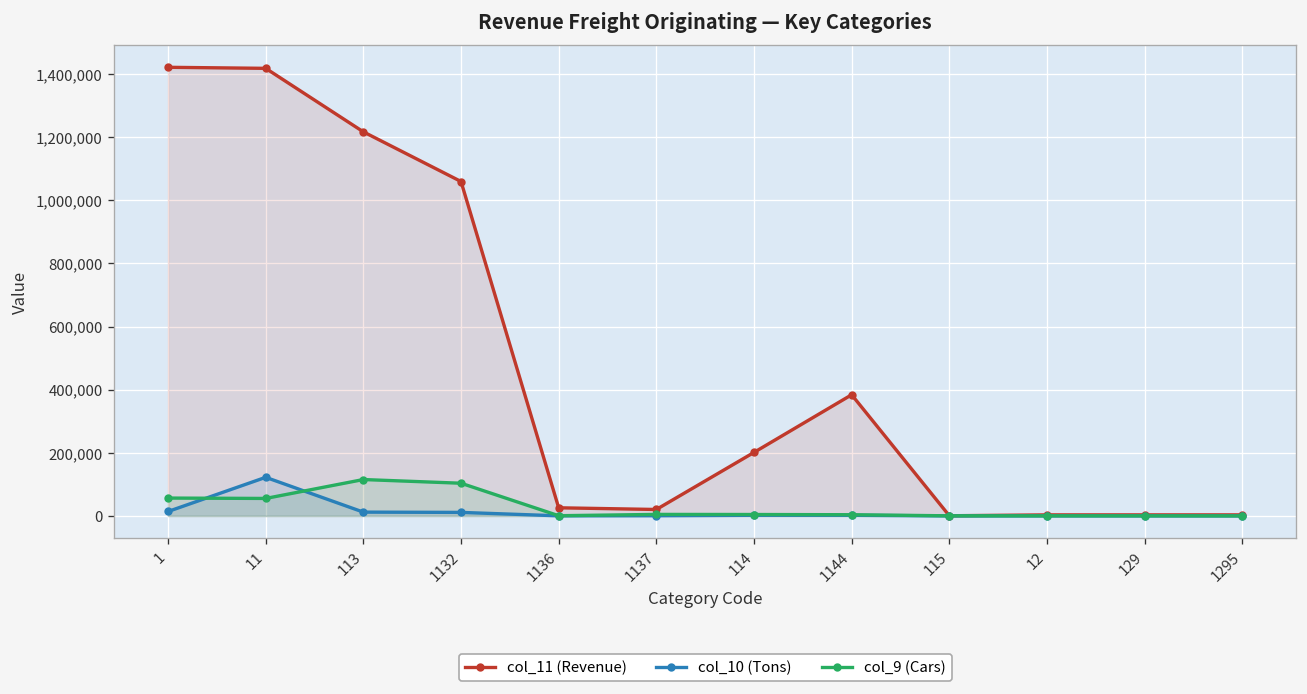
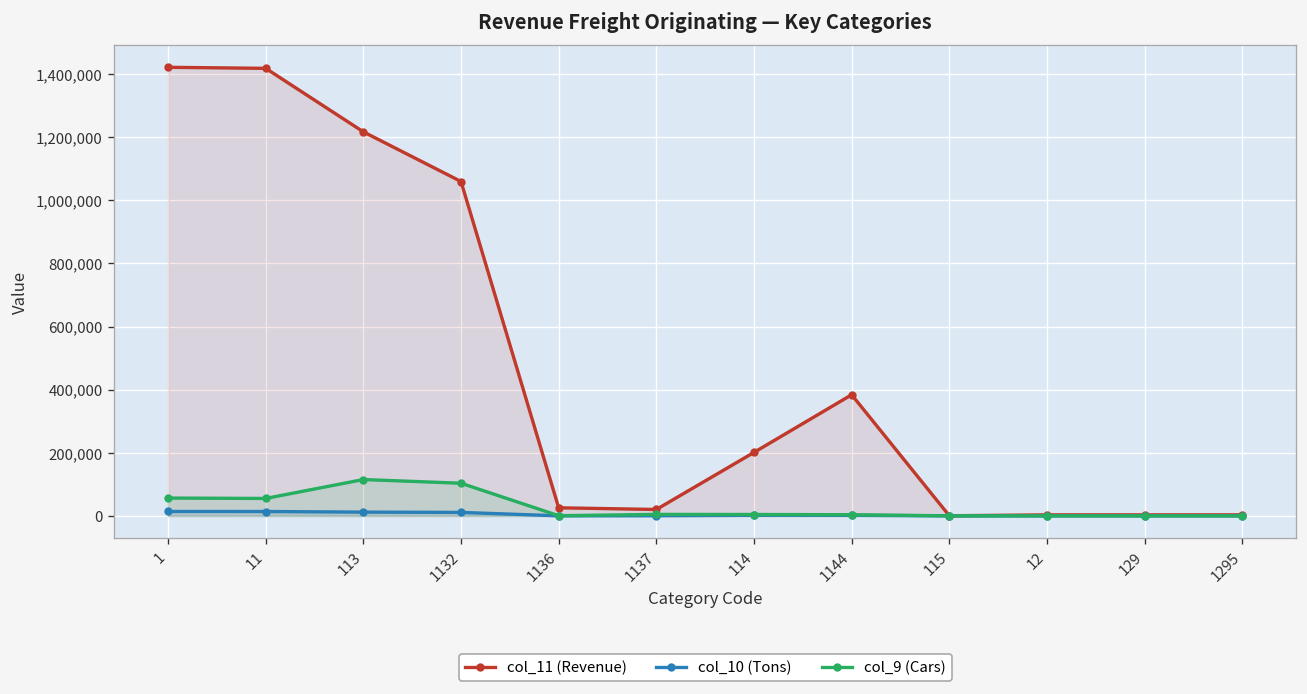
  {
    "col_11 (Revenue)": {
      "1": "1,420,000",
      "11": "1,420,000",
      "113": "1,220,000",
      "1132": "1,060,000",
      "1136": "30,000",
      "1137": "20,000",
      "114": "200,000",
      "1144": "380,000"
    },
    "col_10 (Tons)": {
      "1": "10,000",
-     "11": "120,000",
+     "11": "10,000",
      "113": "10,000",
      "1132": "10,000"
    },
    "col_9 (Cars)": {
      "1": "60,000",
      "11": "60,000",
      "113": "120,000",
      "1132": "100,000"
    }
  }
